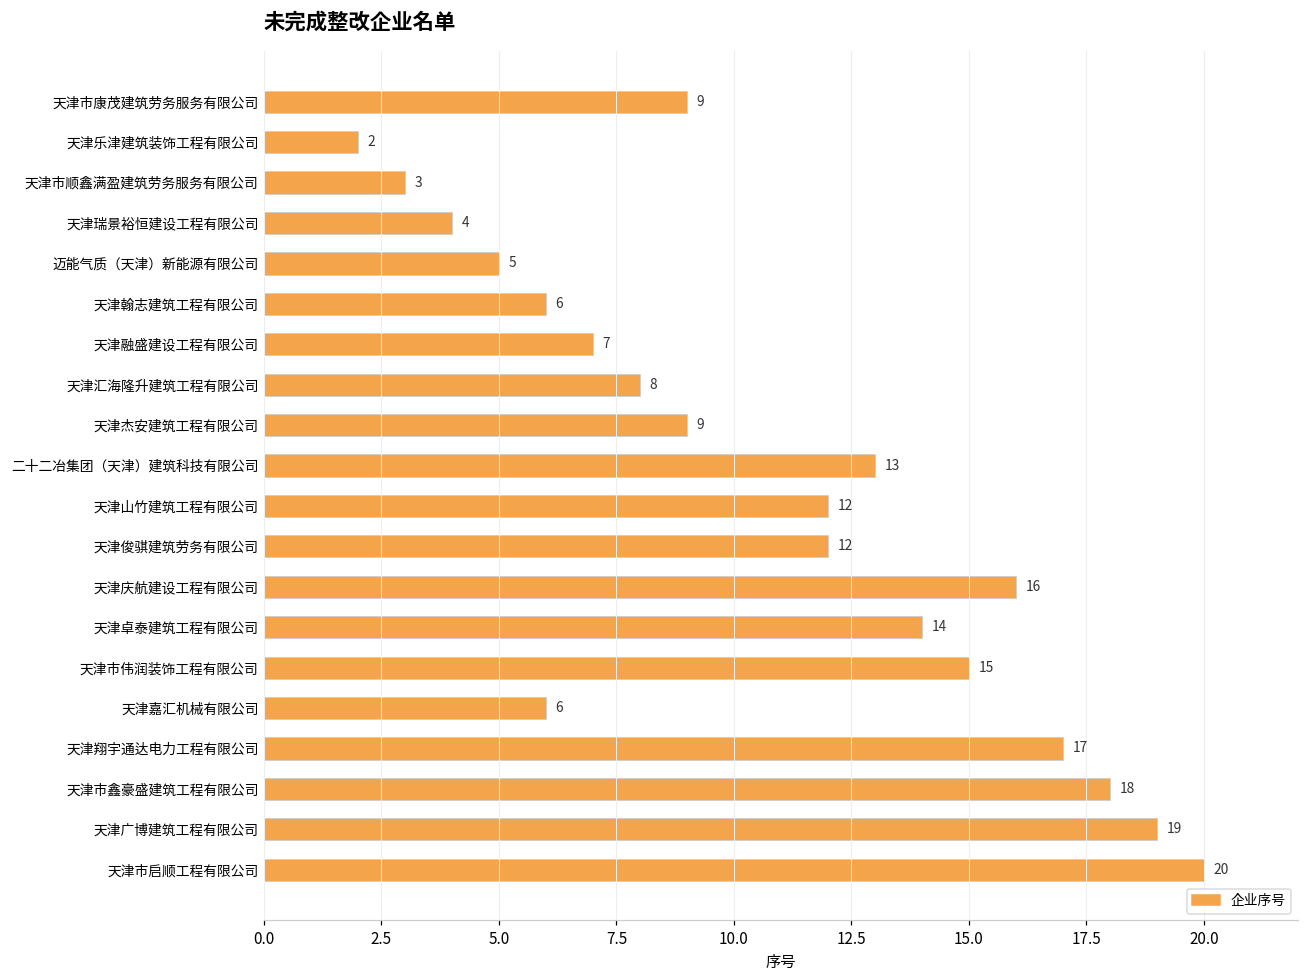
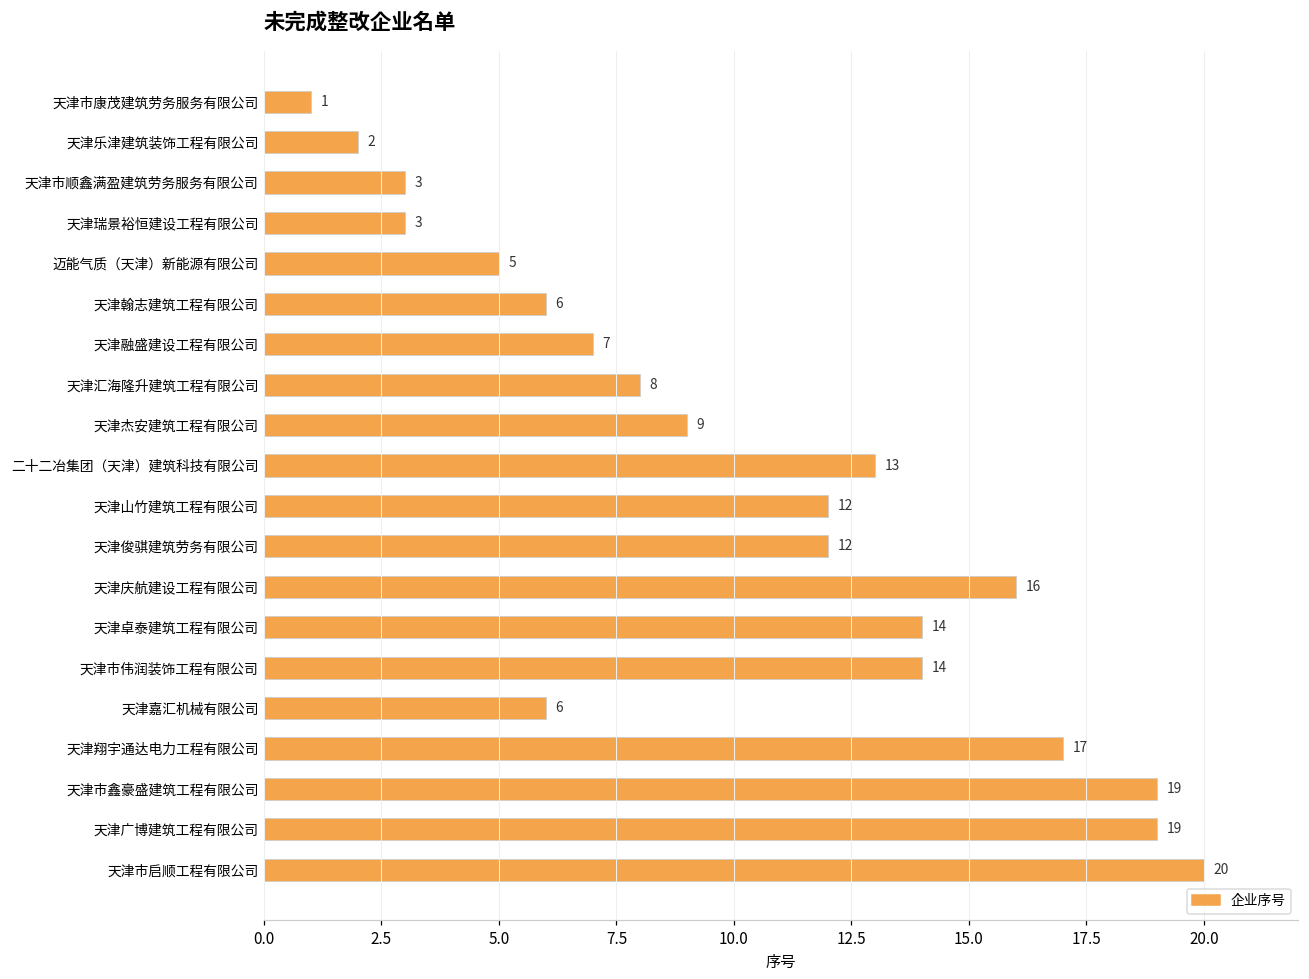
  {
-   "天津市康茂建筑劳务服务有限公司": 9,
+   "天津市康茂建筑劳务服务有限公司": 1,
    "天津乐津建筑装饰工程有限公司": 2,
    "天津市顺鑫满盈建筑劳务服务有限公司": 3,
-   "天津瑞景裕恒建设工程有限公司": 4,
+   "天津瑞景裕恒建设工程有限公司": 3,
    "迈能气质（天津）新能源有限公司": 5,
    "天津翰志建筑工程有限公司": 6,
    "天津融盛建设工程有限公司": 7,
    "天津汇海隆升建筑工程有限公司": 8,
    "天津杰安建筑工程有限公司": 9,
    "二十二冶集团（天津）建筑科技有限公司": 13,
    "天津山竹建筑工程有限公司": 12,
    "天津俊骐建筑劳务有限公司": 12,
    "天津庆航建设工程有限公司": 16,
    "天津卓泰建筑工程有限公司": 14,
-   "天津市伟润装饰工程有限公司": 15,
+   "天津市伟润装饰工程有限公司": 14,
    "天津嘉汇机械有限公司": 6,
    "天津翔宇通达电力工程有限公司": 17,
-   "天津市鑫豪盛建筑工程有限公司": 18,
+   "天津市鑫豪盛建筑工程有限公司": 19,
    "天津广博建筑工程有限公司": 19,
    "天津市启顺工程有限公司": 20
  }
